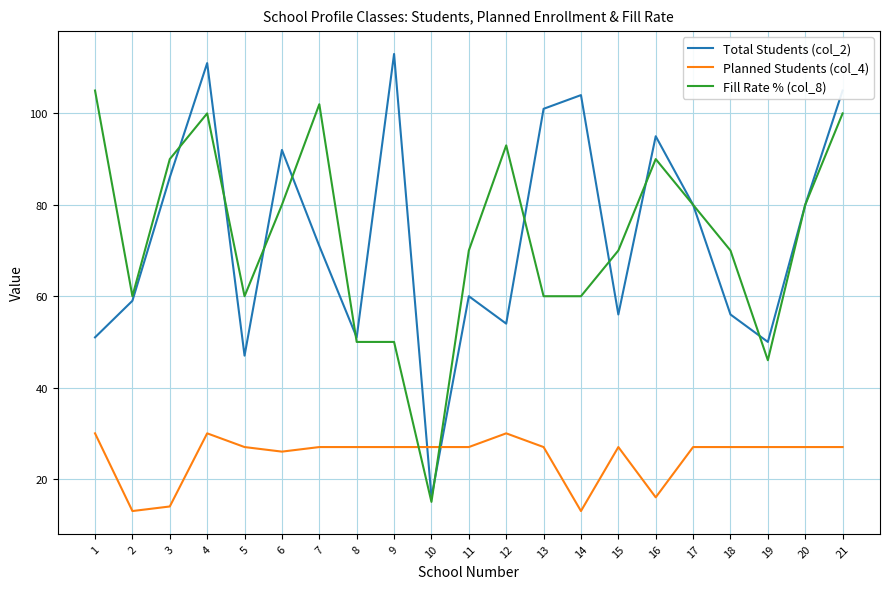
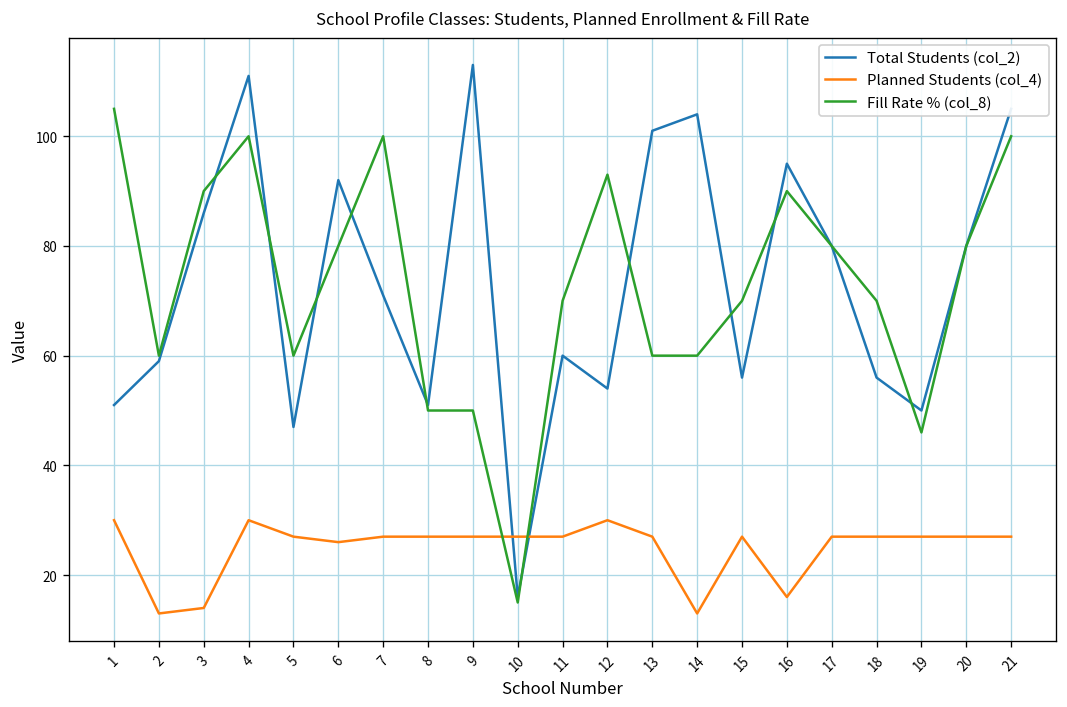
  {
    "Total Students (col_2)": {
      "1": 51,
      "2": 59,
      "3": 86,
      "4": 111,
      "5": 47,
      "6": 92,
      "7": 71,
      "8": 51,
      "9": 113,
      "10": 16,
      "11": 60,
      "12": 54,
      "13": 101,
      "14": 104,
      "15": 56,
      "16": 95,
      "18": 56,
      "19": 50
    },
    "Planned Students (col_4)": {
      "1": 30,
      "2": 13,
      "3": 14,
      "4": 30,
      "5": 27,
      "6": 26,
      "7": 27,
      "8": 27,
      "9": 27,
      "10": 27,
      "11": 27,
      "12": 30,
      "13": 27,
      "14": 13,
      "15": 27,
      "16": 16,
      "17": 27,
      "18": 27,
      "19": 27,
      "20": 27,
      "21": 27
    },
    "Fill Rate % (col_8)": {
      "1": 105,
      "2": 60,
      "3": 90,
      "4": 100,
      "5": 60,
      "6": 80,
-     "7": 102,
+     "7": 100,
      "8": 50,
      "9": 50,
      "10": 15,
      "11": 70,
      "12": 93,
      "13": 60,
      "14": 60,
      "15": 70,
      "16": 90,
      "18": 70,
      "19": 46,
      "21": 100
    }
  }
